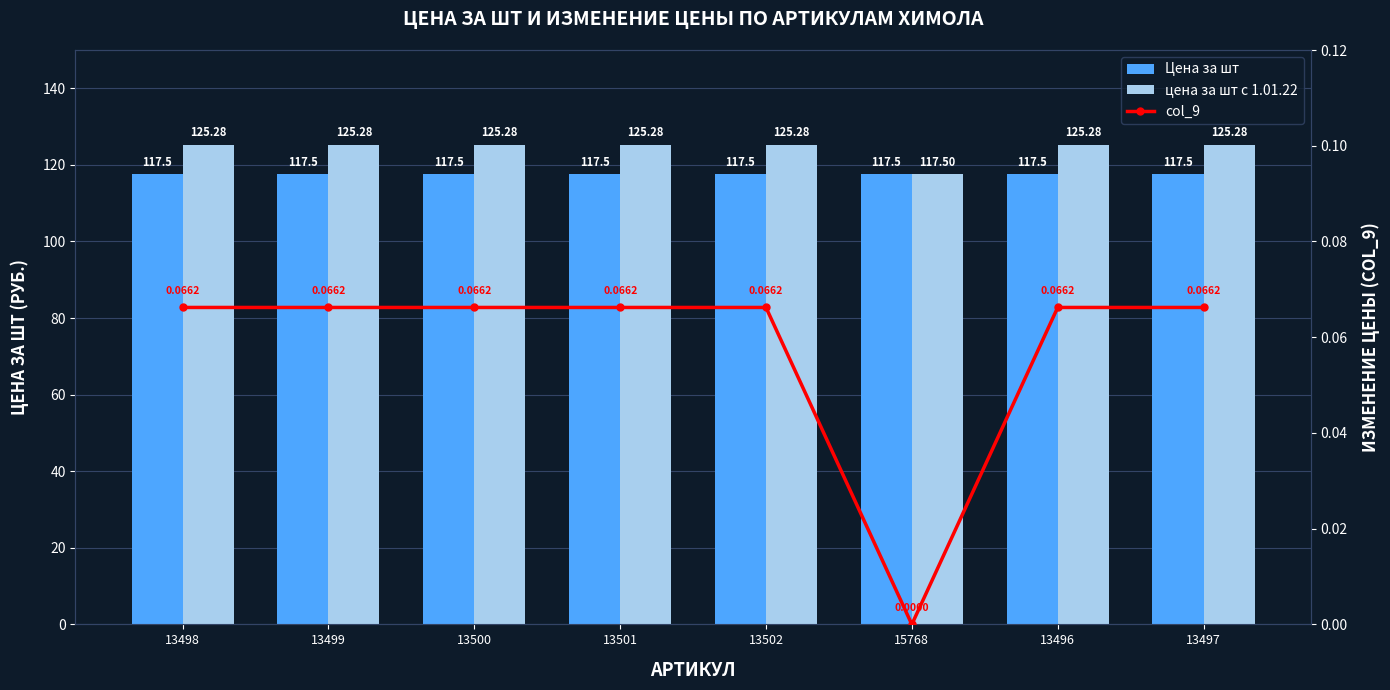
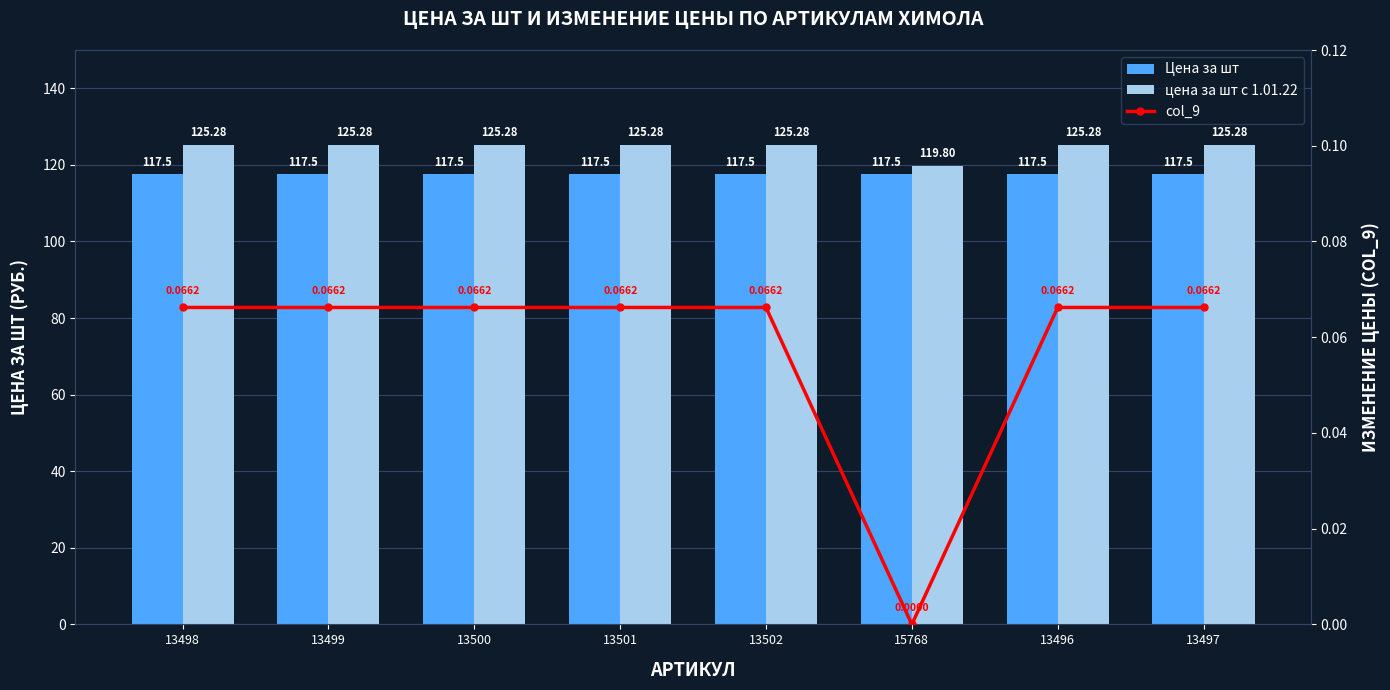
  {
    "Цена за шт": {
      "13498": 117.5,
      "13499": 117.5,
      "13500": 117.5,
      "13501": 117.5,
      "13502": 117.5,
      "15768": 117.5,
      "13496": 117.5,
      "13497": 117.5
    },
    "цена за шт с 1.01.22": {
      "13498": 125.28,
      "13499": 125.28,
      "13500": 125.28,
      "13501": 125.28,
      "13502": 125.28,
-     "15768": 117.50,
+     "15768": 119.80,
      "13496": 125.28,
      "13497": 125.28
    },
    "col_9": {
      "13498": 0.0662,
      "13499": 0.0662,
      "13500": 0.0662,
      "13501": 0.0662,
      "13502": 0.0662,
      "15768": 0.0000,
      "13496": 0.0662,
      "13497": 0.0662
    }
  }
